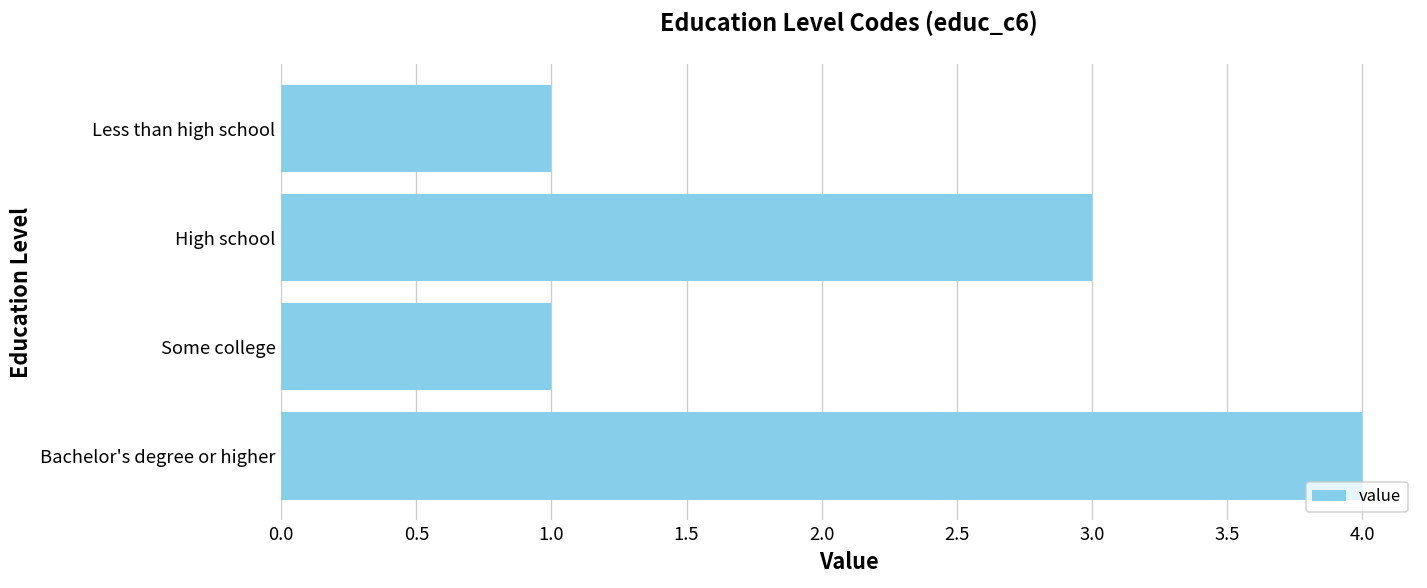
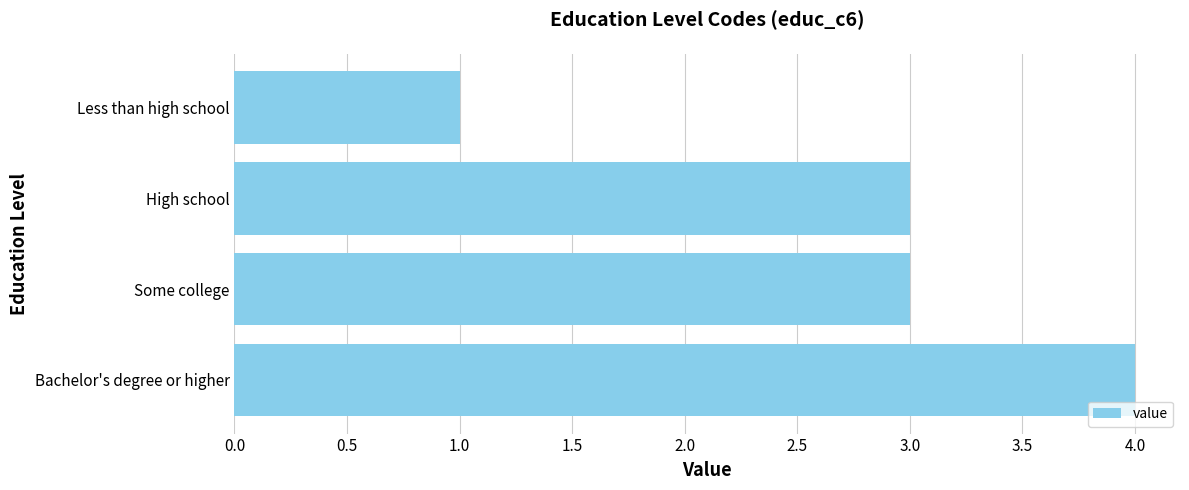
  {
    "Less than high school": 1,
    "High school": 3,
-   "Some college": 1,
+   "Some college": 3,
    "Bachelor's degree or higher": 4
  }
